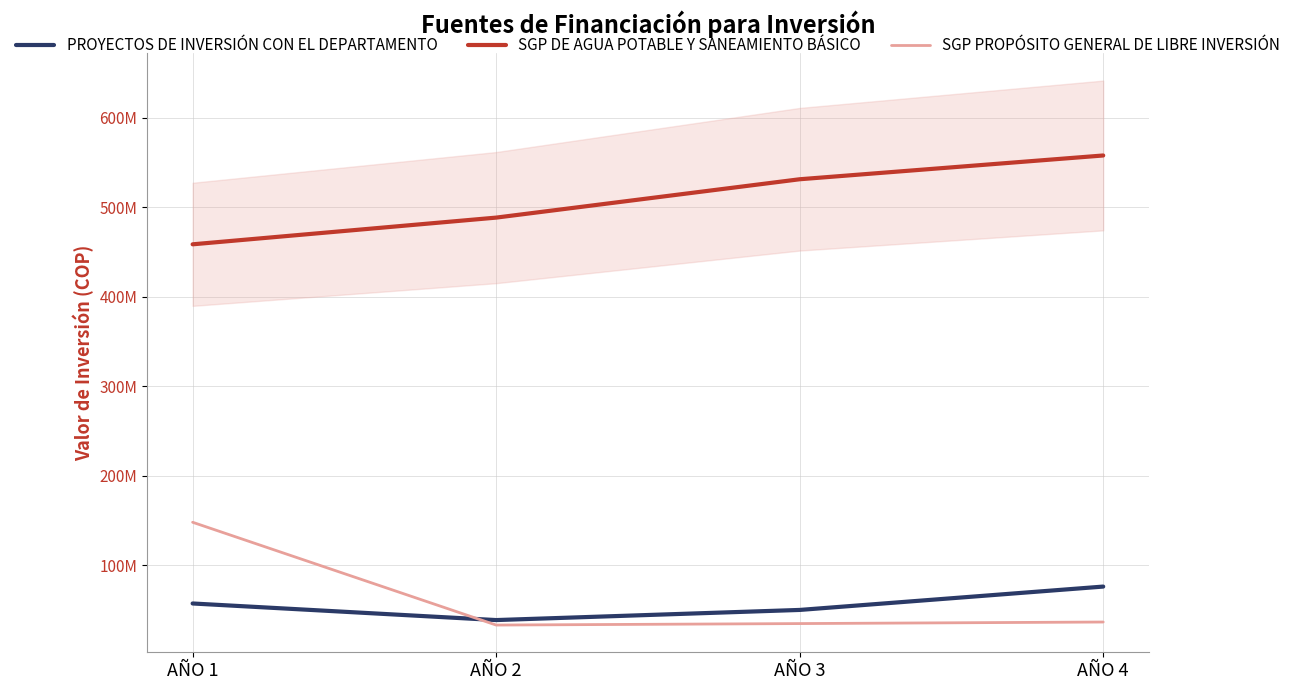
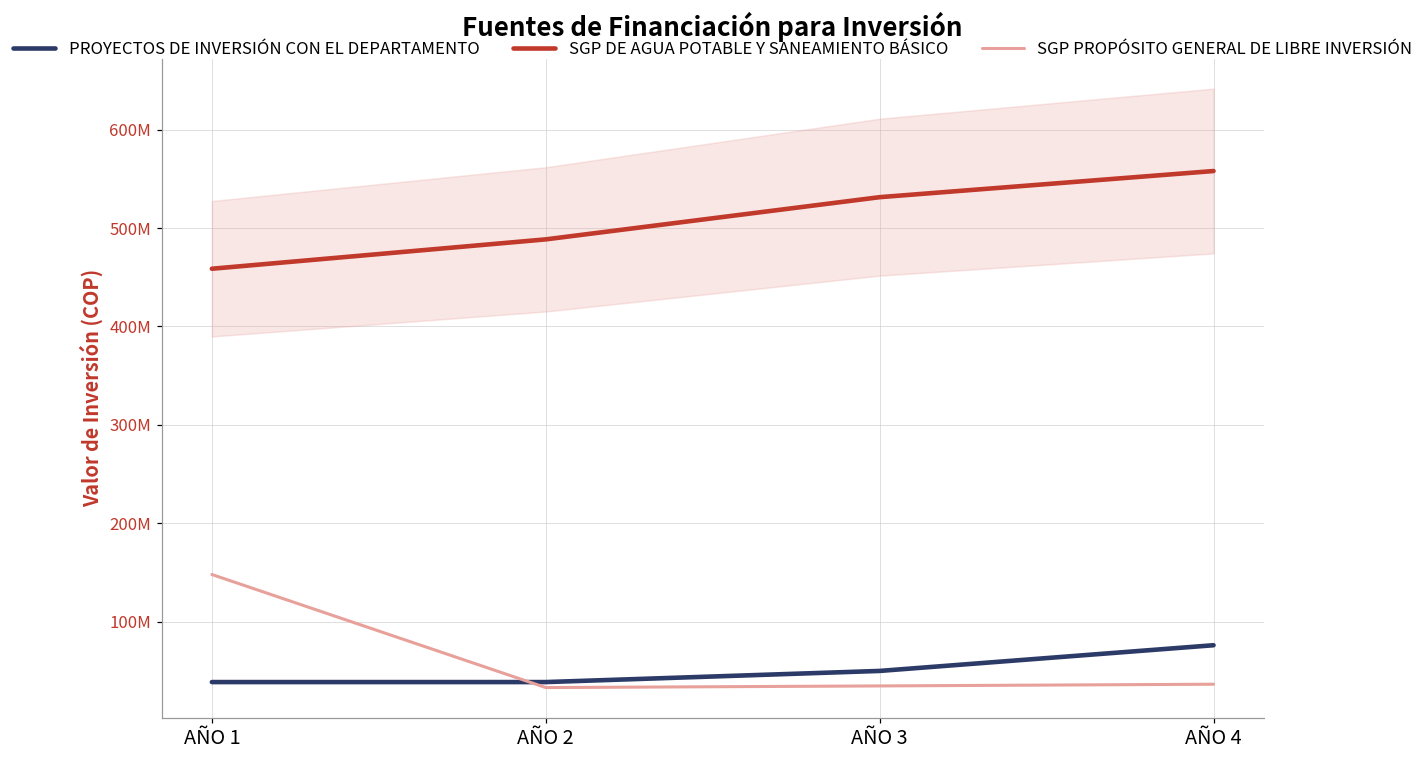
  {
    "PROYECTOS DE INVERSIÓN CON EL DEPARTAMENTO": {
-     "AÑO 1": 60000000,
+     "AÑO 1": 40000000,
      "AÑO 2": 40000000,
      "AÑO 3": 50000000,
      "AÑO 4": 80000000
    },
    "SGP DE AGUA POTABLE Y SANEAMIENTO BÁSICO": {
      "AÑO 1": 460000000,
      "AÑO 2": 490000000,
      "AÑO 3": 530000000,
      "AÑO 4": 560000000
    }
  }
